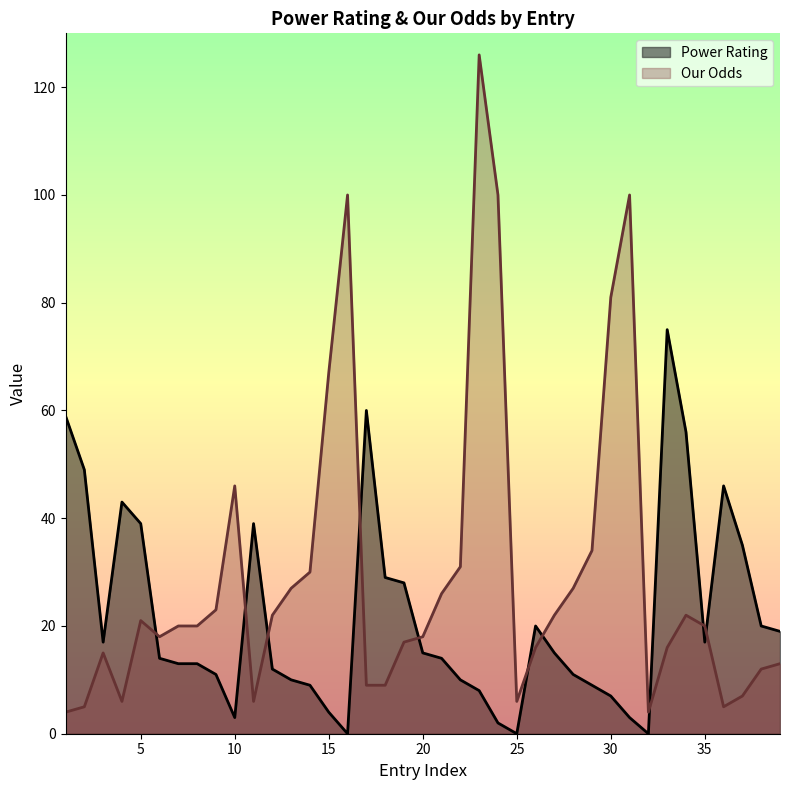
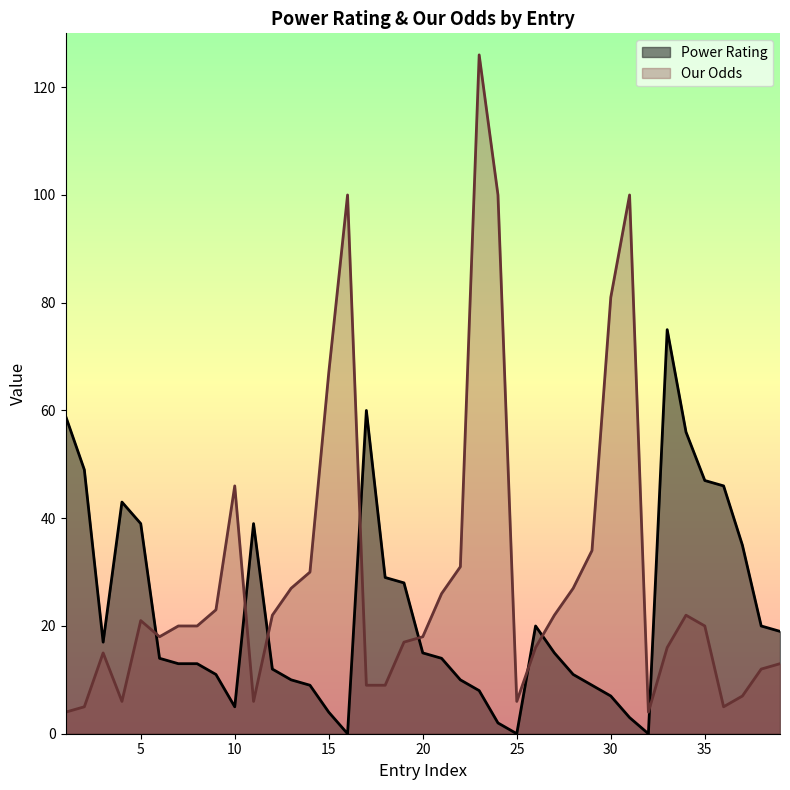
  {
    "Power Rating": {
      "5": 39,
-     "10": 3,
+     "10": 5,
      "15": 4,
      "20": 15,
      "25": 0,
      "30": 7,
-     "35": 17
+     "35": 47
    },
    "Our Odds": {
      "5": 21,
      "10": 46,
      "15": 67,
      "20": 18,
      "25": 6,
      "30": 81,
      "35": 20
    }
  }
